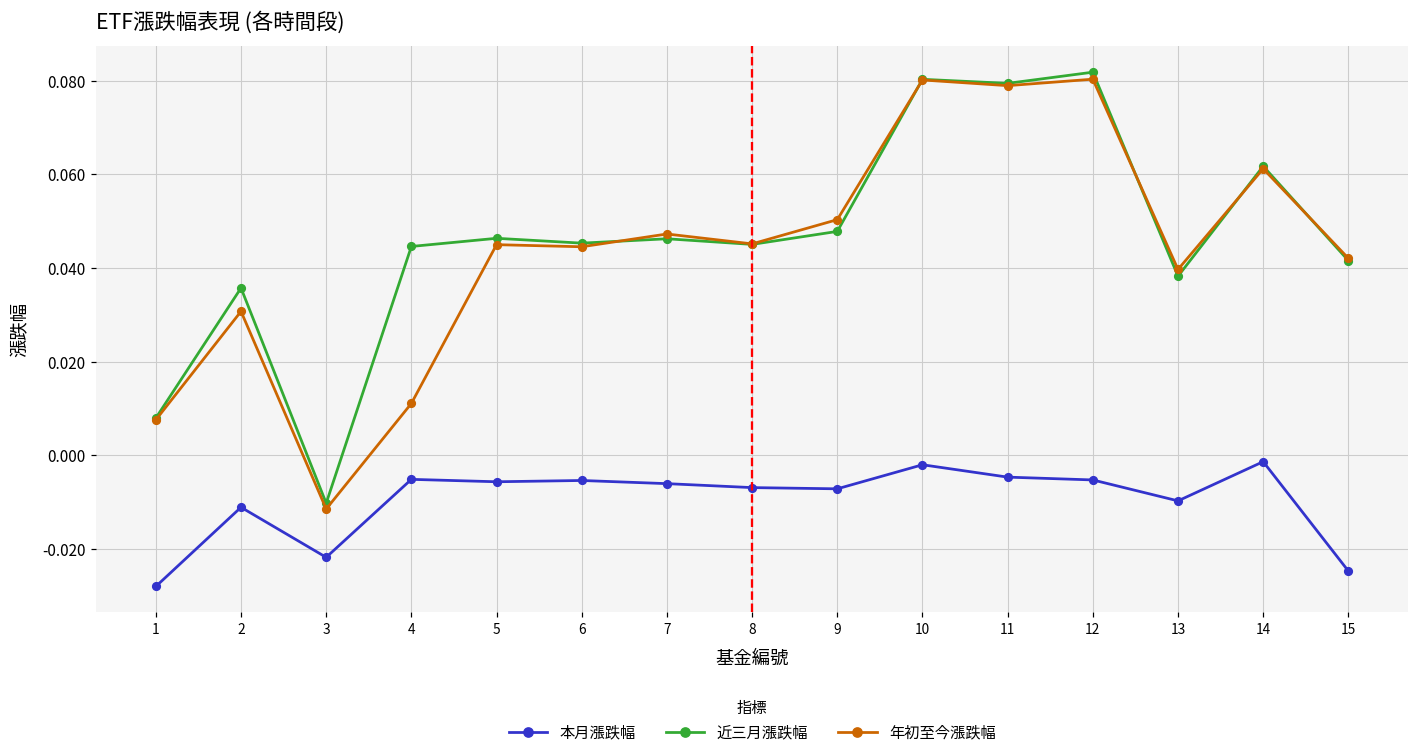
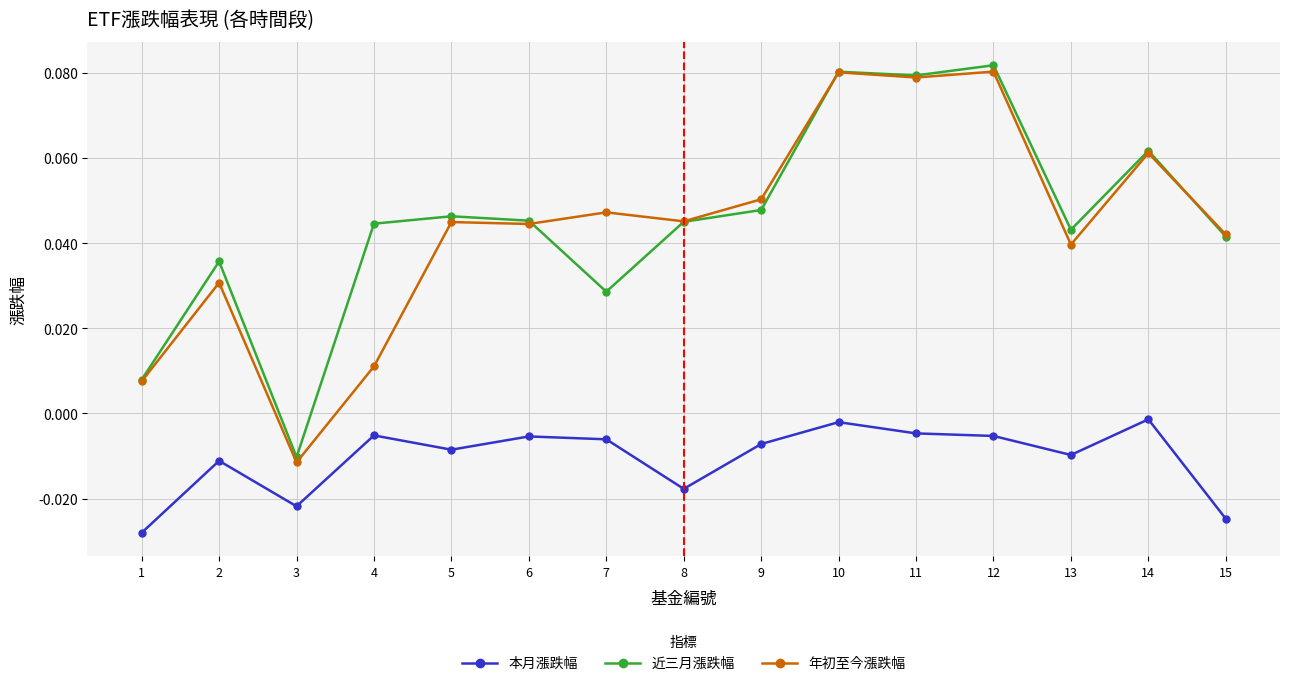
  {
    "本月漲跌幅": {
      "1": -0.028,
      "2": -0.011,
      "3": -0.022,
      "4": -0.005,
-     "5": -0.006,
+     "5": -0.009,
      "6": -0.005,
      "7": -0.006,
-     "8": -0.007,
+     "8": -0.018,
      "9": -0.007,
      "10": -0.002,
      "11": -0.005,
      "12": -0.005,
      "13": -0.010,
      "14": -0.001,
      "15": -0.025
    },
    "近三月漲跌幅": {
      "2": 0.036,
      "3": -0.010,
      "4": 0.045,
      "5": 0.046,
      "6": 0.045,
-     "7": 0.046,
+     "7": 0.029,
      "9": 0.048,
      "12": 0.082,
-     "13": 0.038
+     "13": 0.043
    },
    "年初至今漲跌幅": {
      "2": 0.031,
      "3": -0.011,
      "4": 0.011,
      "5": 0.045,
      "6": 0.045,
      "7": 0.047,
      "9": 0.050,
      "12": 0.080,
      "13": 0.040
    }
  }
